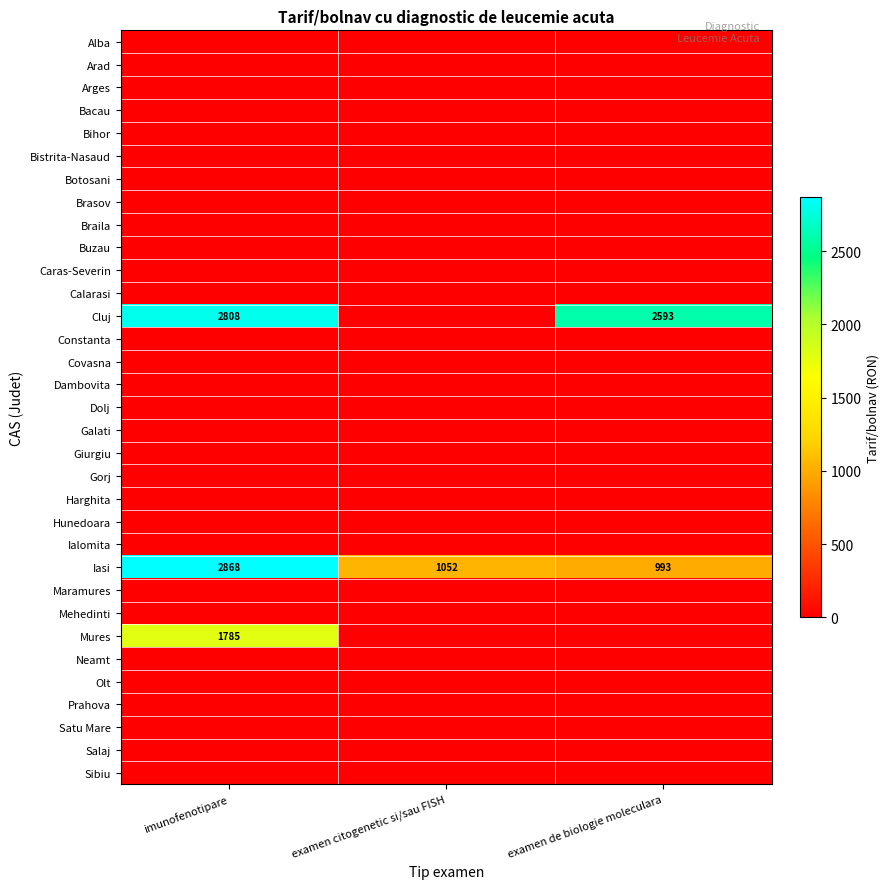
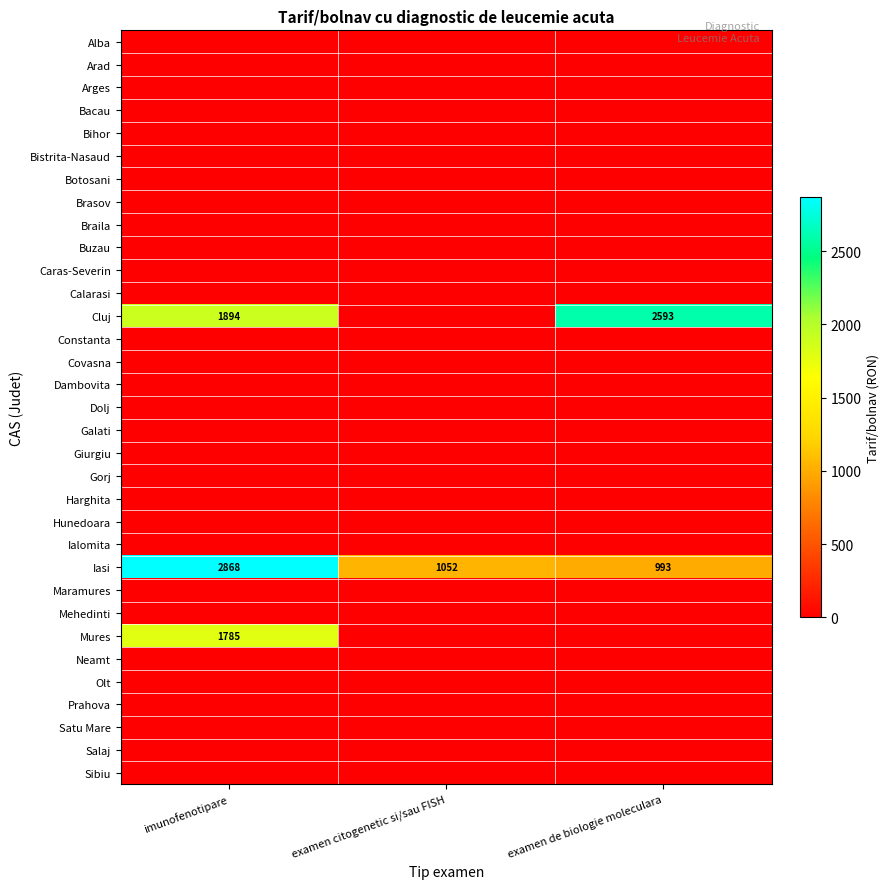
  {
    "Cluj": {
-     "imunofenotipare": 2808,
+     "imunofenotipare": 1894,
      "examen de biologie moleculara": 2593
    },
    "Iasi": {
      "imunofenotipare": 2868,
      "examen citogenetic si/sau FISH": 1052,
      "examen de biologie moleculara": 993
    },
    "Mures": {
      "imunofenotipare": 1785
    }
  }
